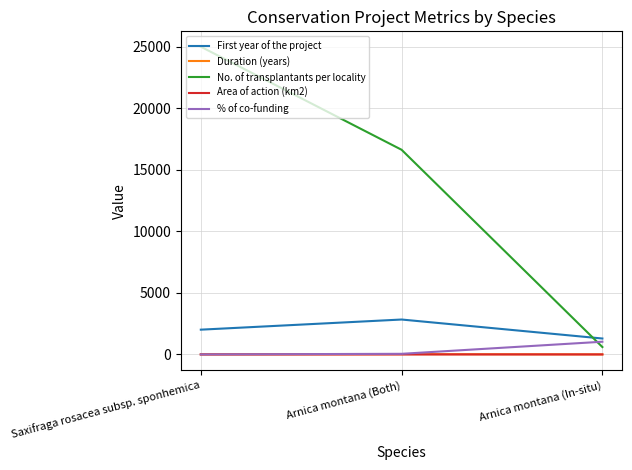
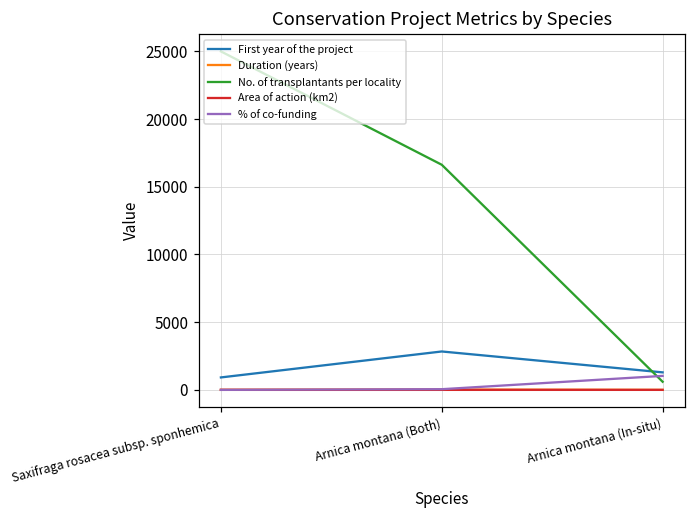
  {
    "First year of the project": {
-     "Saxifraga rosacea subsp. sponhemica": 2000,
+     "Saxifraga rosacea subsp. sponhemica": 900,
      "Arnica montana (Both)": 2800,
      "Arnica montana (In-situ)": 1300
    },
    "Area of action (km2)": {
      "Arnica montana (In-situ)": 0
    },
    "No. of transplantants per locality": {
      "Arnica montana (Both)": 16600,
      "Arnica montana (In-situ)": 600
    },
    "% of co-funding": {
      "Arnica montana (In-situ)": 1000
    }
  }
